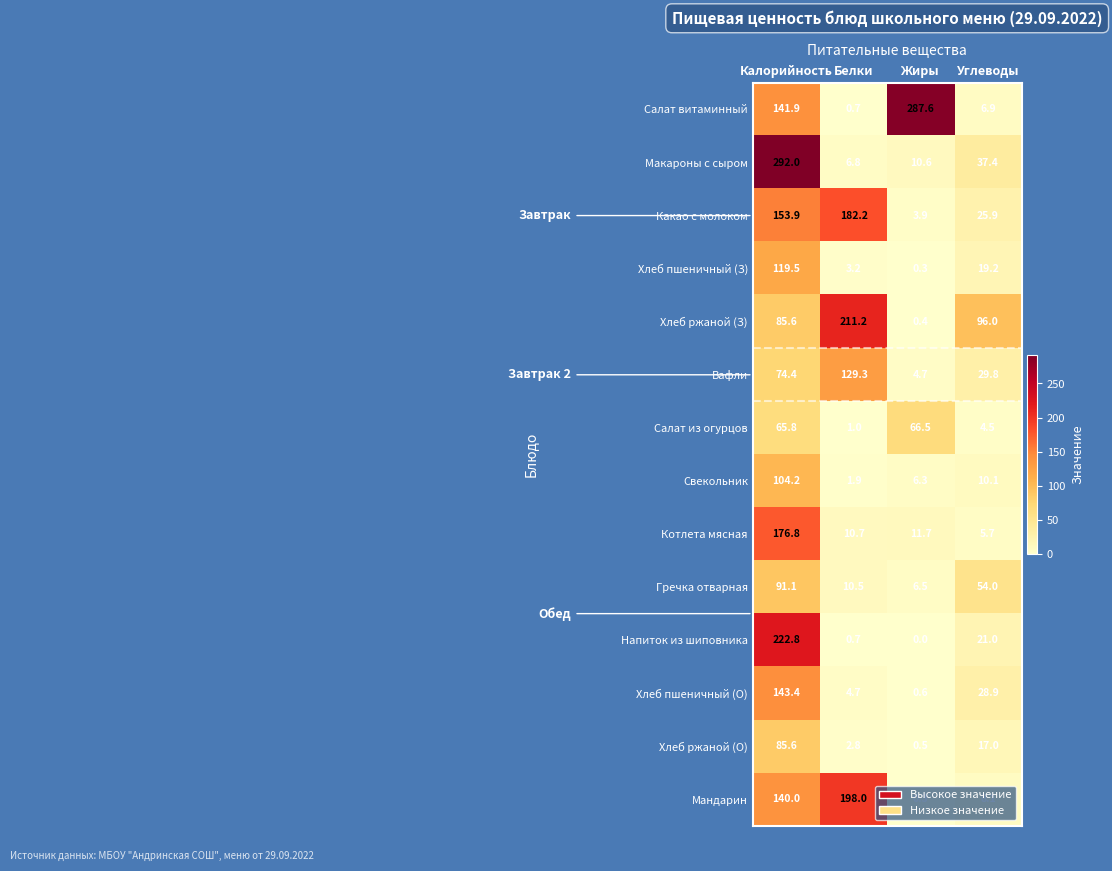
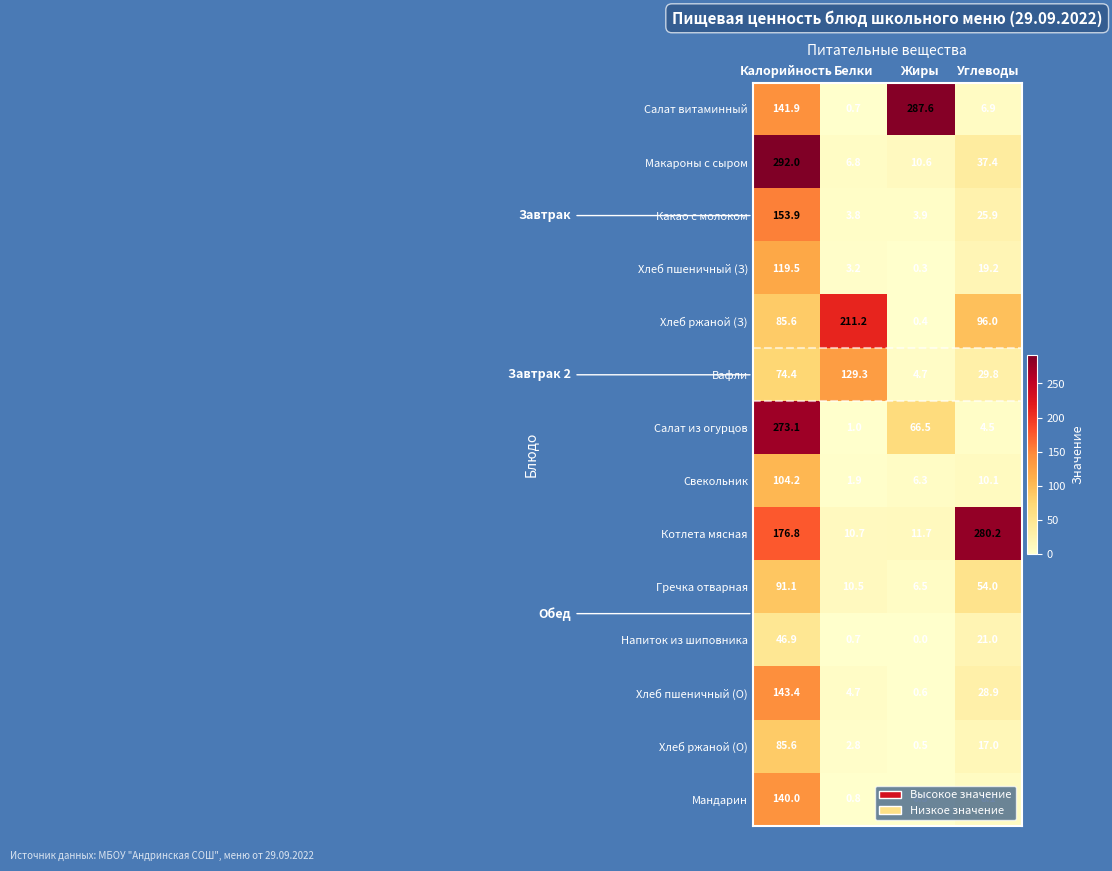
  {
    "Салат витаминный": {
      "Калорийность": 141.9,
      "Белки": 0.7,
      "Жиры": 287.6,
      "Углеводы": 6.9
    },
    "Макароны с сыром": {
      "Калорийность": 292.0,
      "Белки": 6.8,
      "Жиры": 10.6,
      "Углеводы": 37.4
    },
    "Какао с молоком": {
      "Калорийность": 153.9,
-     "Белки": 182.2,
+     "Белки": 3.8,
      "Жиры": 3.9,
      "Углеводы": 25.9
    },
    "Хлеб пшеничный (З)": {
      "Калорийность": 119.5,
      "Белки": 3.2,
      "Жиры": 0.3,
      "Углеводы": 19.2
    },
    "Хлеб ржаной (З)": {
      "Калорийность": 85.6,
      "Белки": 211.2,
      "Жиры": 0.4,
      "Углеводы": 96.0
    },
    "Вафли": {
      "Калорийность": 74.4,
      "Белки": 129.3,
      "Жиры": 4.7,
      "Углеводы": 29.8
    },
    "Салат из огурцов": {
-     "Калорийность": 65.8,
+     "Калорийность": 273.1,
      "Белки": 1.0,
      "Жиры": 66.5,
      "Углеводы": 4.5
    },
    "Свекольник": {
      "Калорийность": 104.2,
      "Белки": 1.9,
      "Жиры": 6.3,
      "Углеводы": 10.1
    },
    "Котлета мясная": {
      "Калорийность": 176.8,
      "Белки": 10.7,
      "Жиры": 11.7,
-     "Углеводы": 5.7
+     "Углеводы": 280.2
    },
    "Гречка отварная": {
      "Калорийность": 91.1,
      "Белки": 10.5,
      "Жиры": 6.5,
      "Углеводы": 54.0
    },
    "Напиток из шиповника": {
-     "Калорийность": 222.8,
+     "Калорийность": 46.9,
      "Белки": 0.7,
      "Жиры": 0.0,
      "Углеводы": 21.0
    },
    "Хлеб пшеничный (О)": {
      "Калорийность": 143.4,
      "Белки": 4.7,
      "Жиры": 0.6,
      "Углеводы": 28.9
    },
    "Хлеб ржаной (О)": {
      "Калорийность": 85.6,
      "Белки": 2.8,
      "Жиры": 0.5,
      "Углеводы": 17.0
    },
    "Мандарин": {
      "Калорийность": 140.0,
-     "Белки": 198.0
+     "Белки": 0.8
    }
  }
